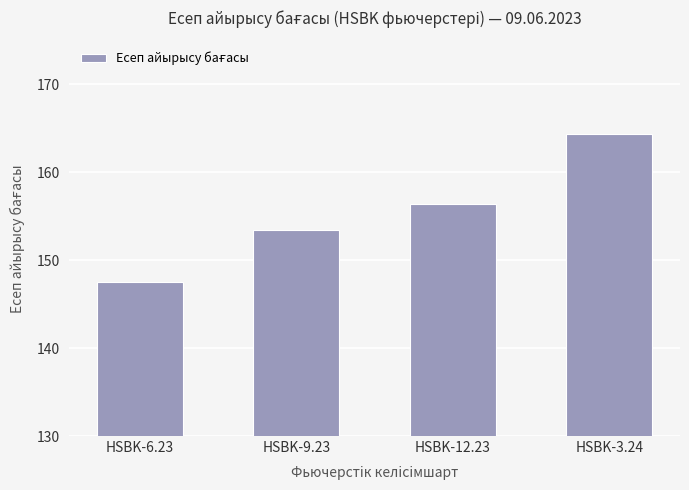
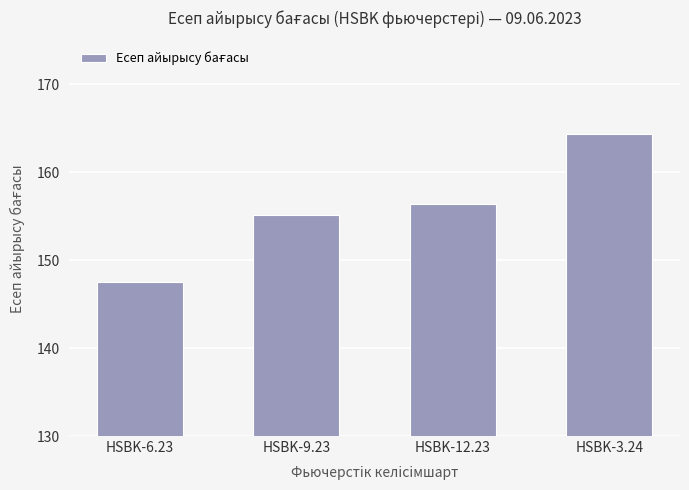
  {
    "HSBK-6.23": 148,
-   "HSBK-9.23": 153,
+   "HSBK-9.23": 155,
    "HSBK-12.23": 156,
    "HSBK-3.24": 164
  }
